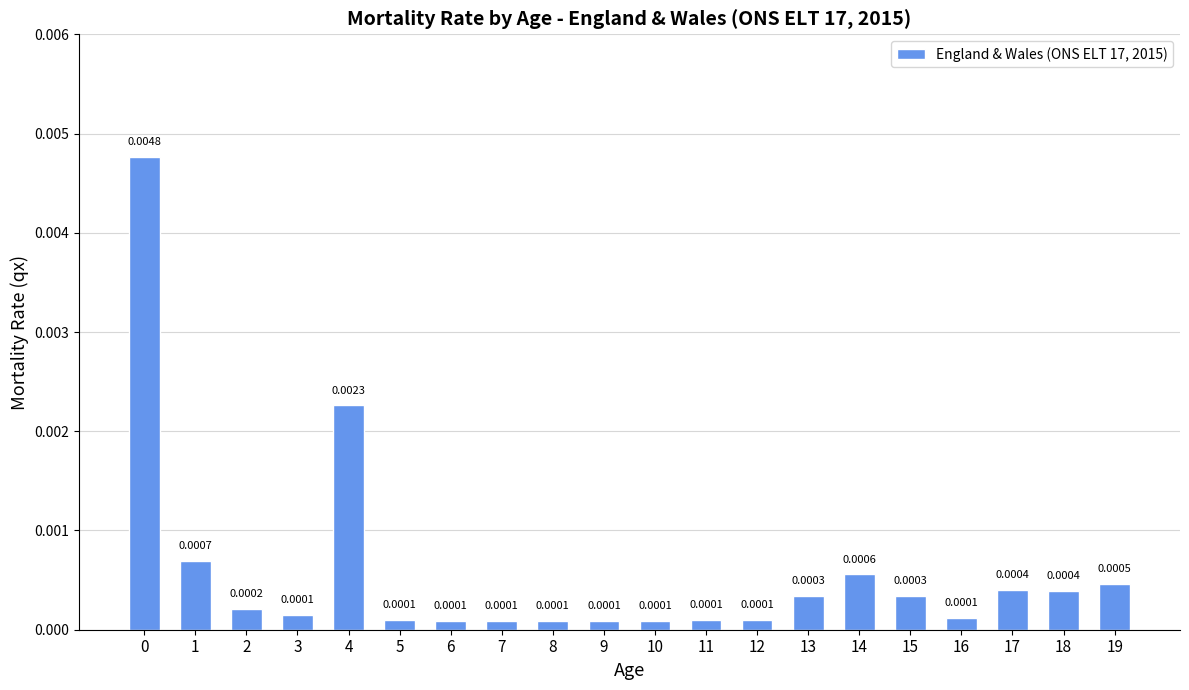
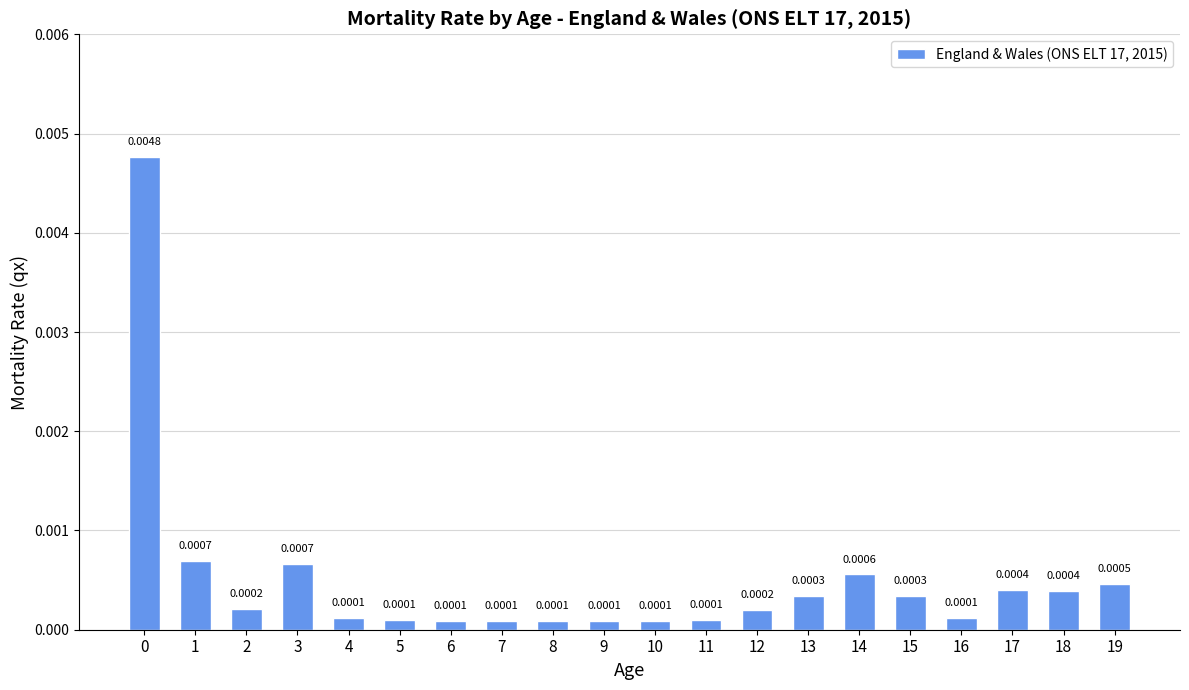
  {
    "0": 0.0048,
    "1": 0.0007,
    "2": 0.0002,
-   "3": 0.0001,
-   "4": 0.0023,
+   "3": 0.0007,
+   "4": 0.0001,
    "5": 0.0001,
    "6": 0.0001,
    "7": 0.0001,
    "8": 0.0001,
    "9": 0.0001,
    "10": 0.0001,
    "11": 0.0001,
-   "12": 0.0001,
+   "12": 0.0002,
    "13": 0.0003,
    "14": 0.0006,
    "15": 0.0003,
    "16": 0.0001,
    "17": 0.0004,
    "18": 0.0004,
    "19": 0.0005
  }
